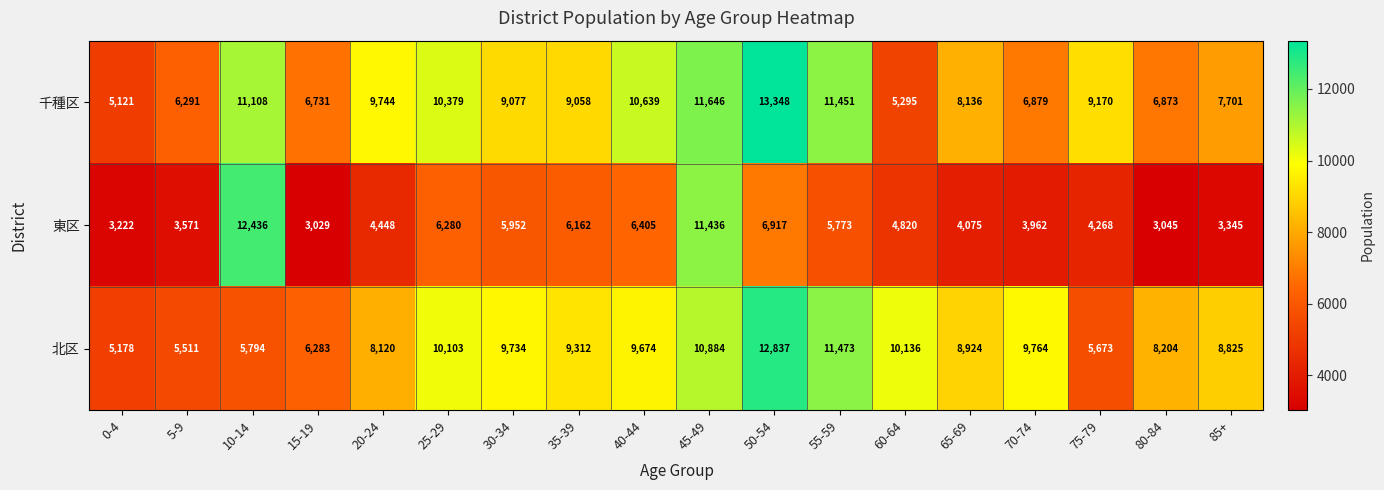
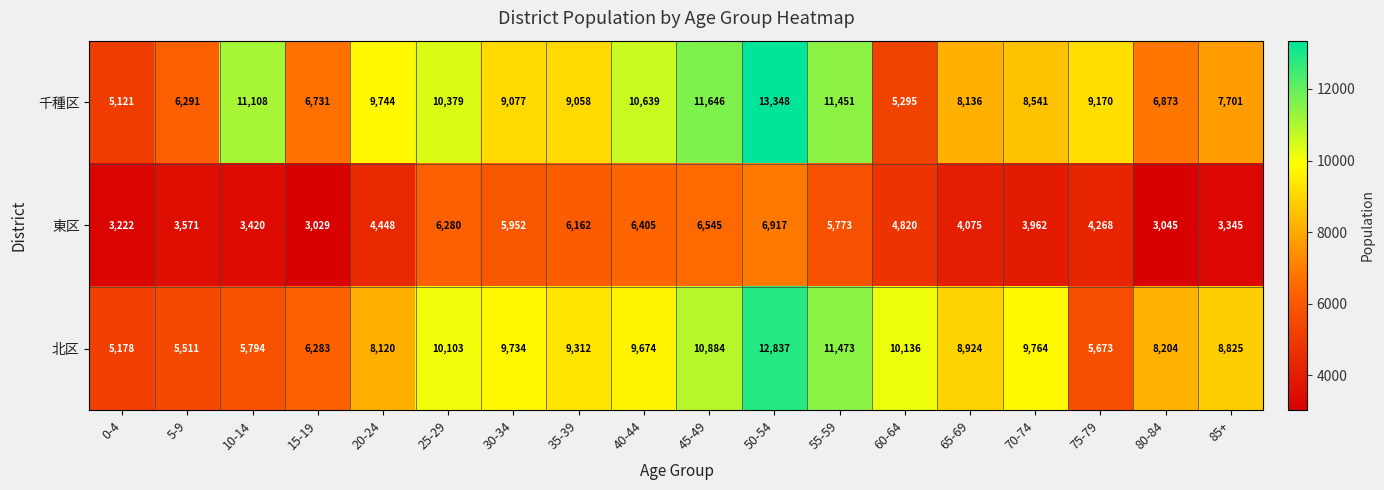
  {
    "千種区": {
      "0-4": "5,121",
      "5-9": "6,291",
      "10-14": "11,108",
      "15-19": "6,731",
      "20-24": "9,744",
      "25-29": "10,379",
      "30-34": "9,077",
      "35-39": "9,058",
      "40-44": "10,639",
      "45-49": "11,646",
      "50-54": "13,348",
      "55-59": "11,451",
      "60-64": "5,295",
      "65-69": "8,136",
-     "70-74": "6,879",
+     "70-74": "8,541",
      "75-79": "9,170",
      "80-84": "6,873",
      "85+": "7,701"
    },
    "東区": {
      "0-4": "3,222",
      "5-9": "3,571",
-     "10-14": "12,436",
+     "10-14": "3,420",
      "15-19": "3,029",
      "20-24": "4,448",
      "25-29": "6,280",
      "30-34": "5,952",
      "35-39": "6,162",
      "40-44": "6,405",
-     "45-49": "11,436",
+     "45-49": "6,545",
      "50-54": "6,917",
      "55-59": "5,773",
      "60-64": "4,820",
      "65-69": "4,075",
      "70-74": "3,962",
      "75-79": "4,268",
      "80-84": "3,045",
      "85+": "3,345"
    },
    "北区": {
      "0-4": "5,178",
      "5-9": "5,511",
      "10-14": "5,794",
      "15-19": "6,283",
      "20-24": "8,120",
      "25-29": "10,103",
      "30-34": "9,734",
      "35-39": "9,312",
      "40-44": "9,674",
      "45-49": "10,884",
      "50-54": "12,837",
      "55-59": "11,473",
      "60-64": "10,136",
      "65-69": "8,924",
      "70-74": "9,764",
      "75-79": "5,673",
      "80-84": "8,204",
      "85+": "8,825"
    }
  }
